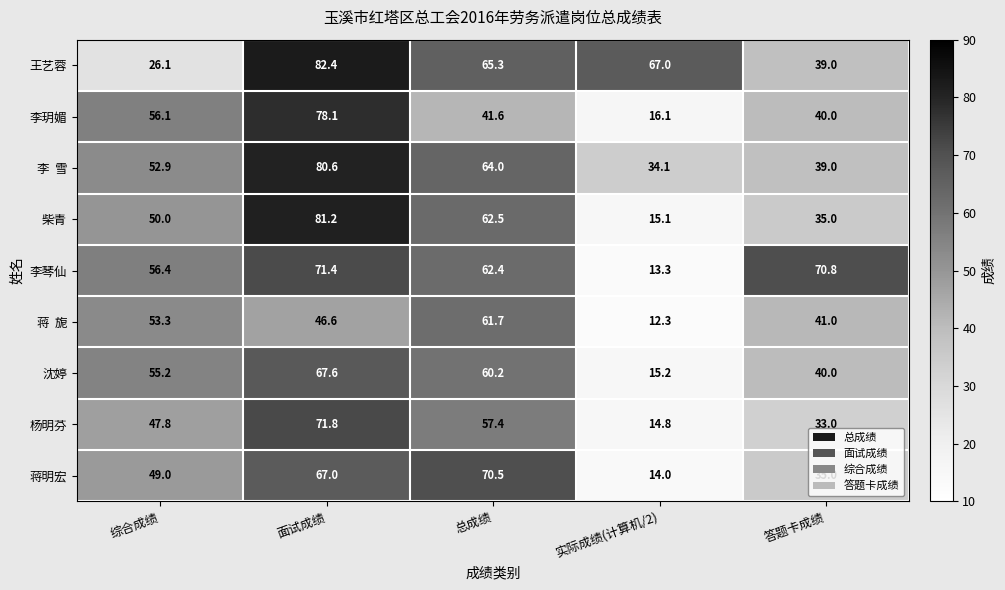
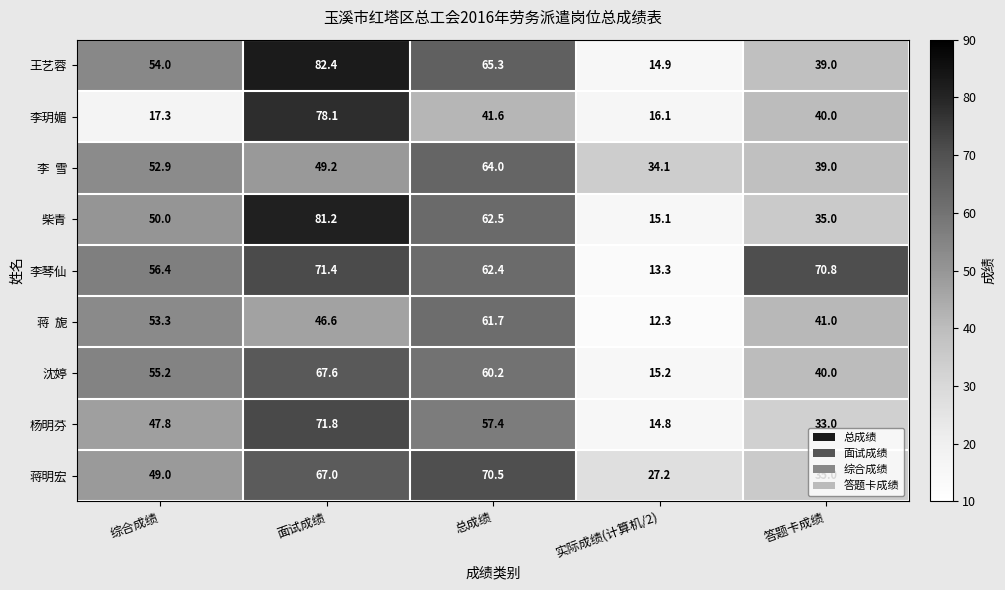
  {
    "王艺蓉": {
-     "综合成绩": 26.1,
+     "综合成绩": 54.0,
      "面试成绩": 82.4,
      "总成绩": 65.3,
-     "实际成绩(计算机/2)": 67.0,
+     "实际成绩(计算机/2)": 14.9,
      "答题卡成绩": 39.0
    },
    "李玥媚": {
-     "综合成绩": 56.1,
+     "综合成绩": 17.3,
      "面试成绩": 78.1,
      "总成绩": 41.6,
      "实际成绩(计算机/2)": 16.1,
      "答题卡成绩": 40.0
    },
    "李 雪": {
      "综合成绩": 52.9,
-     "面试成绩": 80.6,
+     "面试成绩": 49.2,
      "总成绩": 64.0,
      "实际成绩(计算机/2)": 34.1,
      "答题卡成绩": 39.0
    },
    "柴青": {
      "综合成绩": 50.0,
      "面试成绩": 81.2,
      "总成绩": 62.5,
      "实际成绩(计算机/2)": 15.1,
      "答题卡成绩": 35.0
    },
    "李琴仙": {
      "综合成绩": 56.4,
      "面试成绩": 71.4,
      "总成绩": 62.4,
      "实际成绩(计算机/2)": 13.3,
      "答题卡成绩": 70.8
    },
    "蒋 旎": {
      "综合成绩": 53.3,
      "面试成绩": 46.6,
      "总成绩": 61.7,
      "实际成绩(计算机/2)": 12.3,
      "答题卡成绩": 41.0
    },
    "沈婷": {
      "综合成绩": 55.2,
      "面试成绩": 67.6,
      "总成绩": 60.2,
      "实际成绩(计算机/2)": 15.2,
      "答题卡成绩": 40.0
    },
    "杨明芬": {
      "综合成绩": 47.8,
      "面试成绩": 71.8,
      "总成绩": 57.4,
      "实际成绩(计算机/2)": 14.8
    },
    "蒋明宏": {
      "综合成绩": 49.0,
      "面试成绩": 67.0,
      "总成绩": 70.5,
-     "实际成绩(计算机/2)": 14.0
+     "实际成绩(计算机/2)": 27.2
    }
  }
